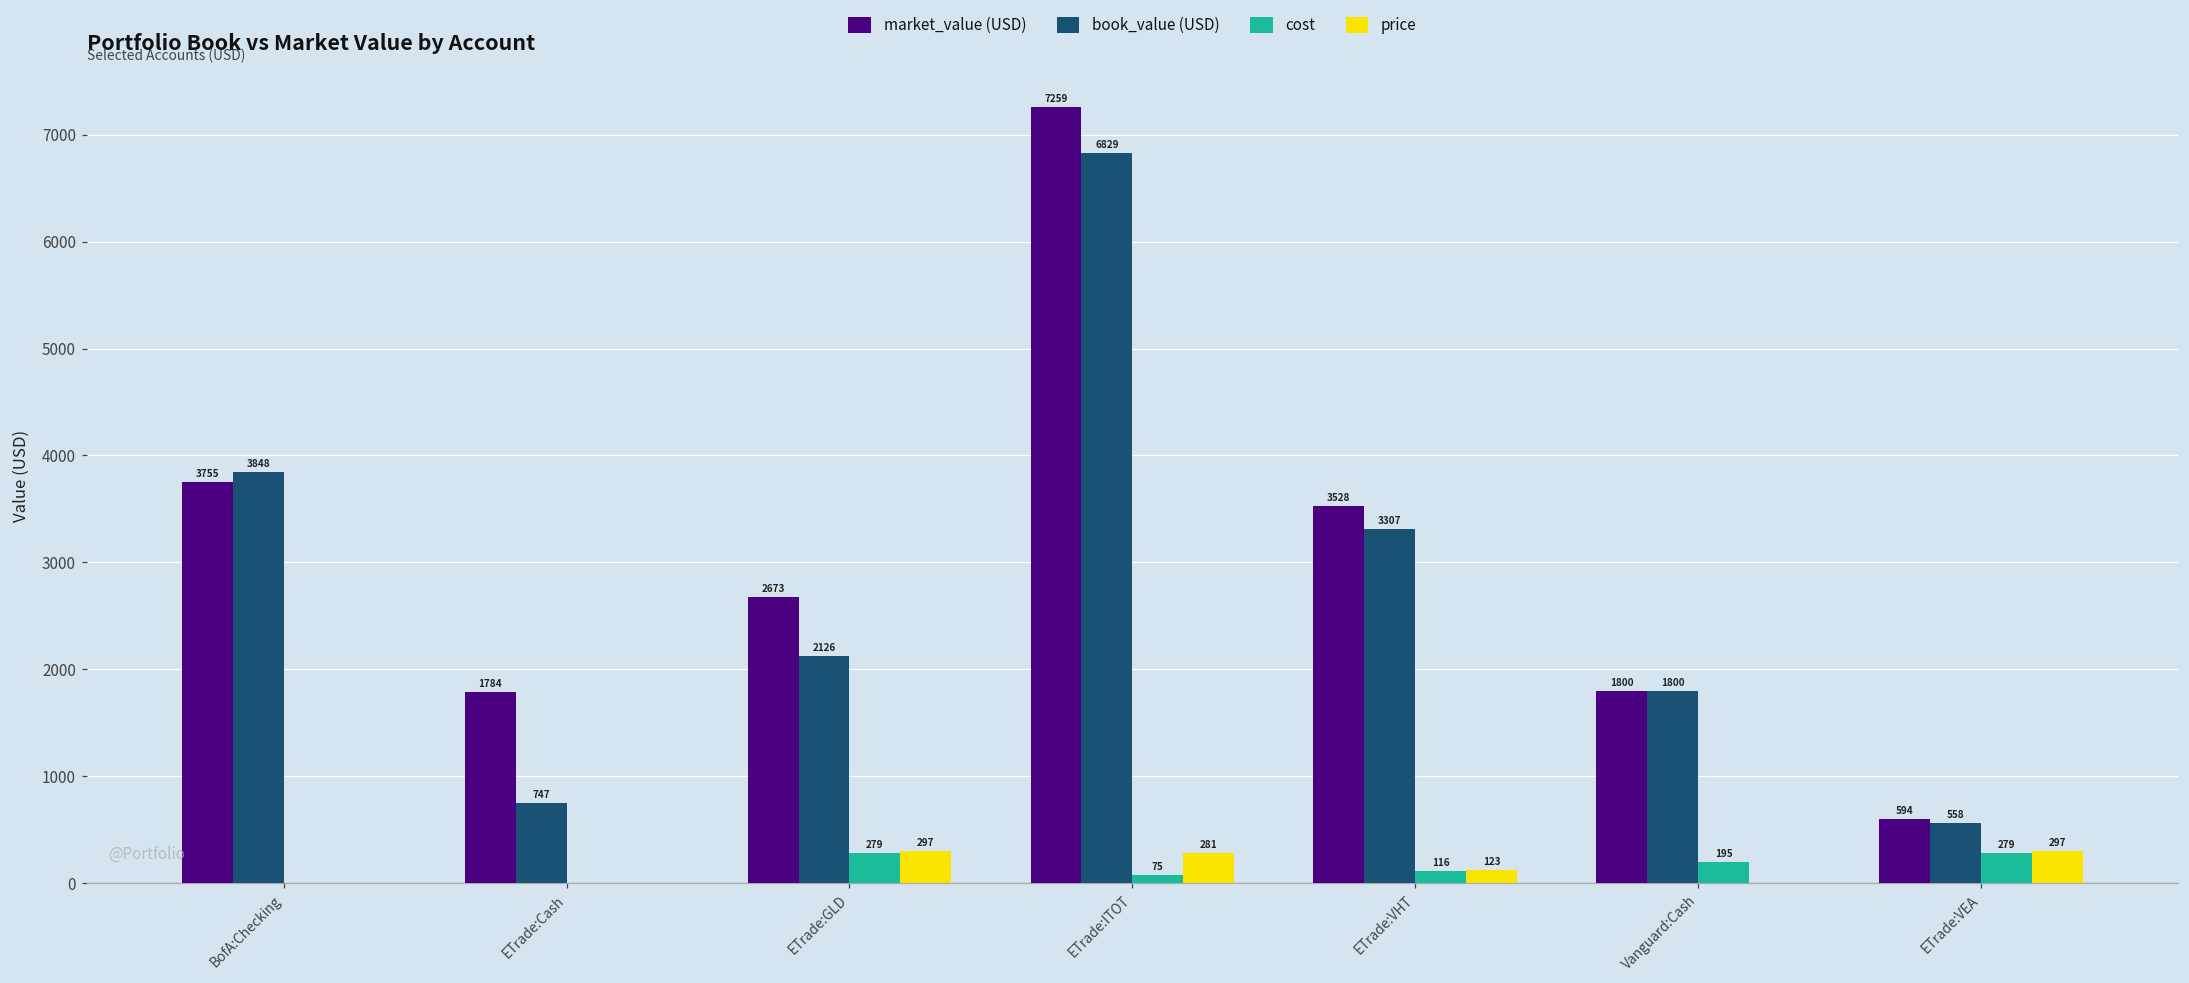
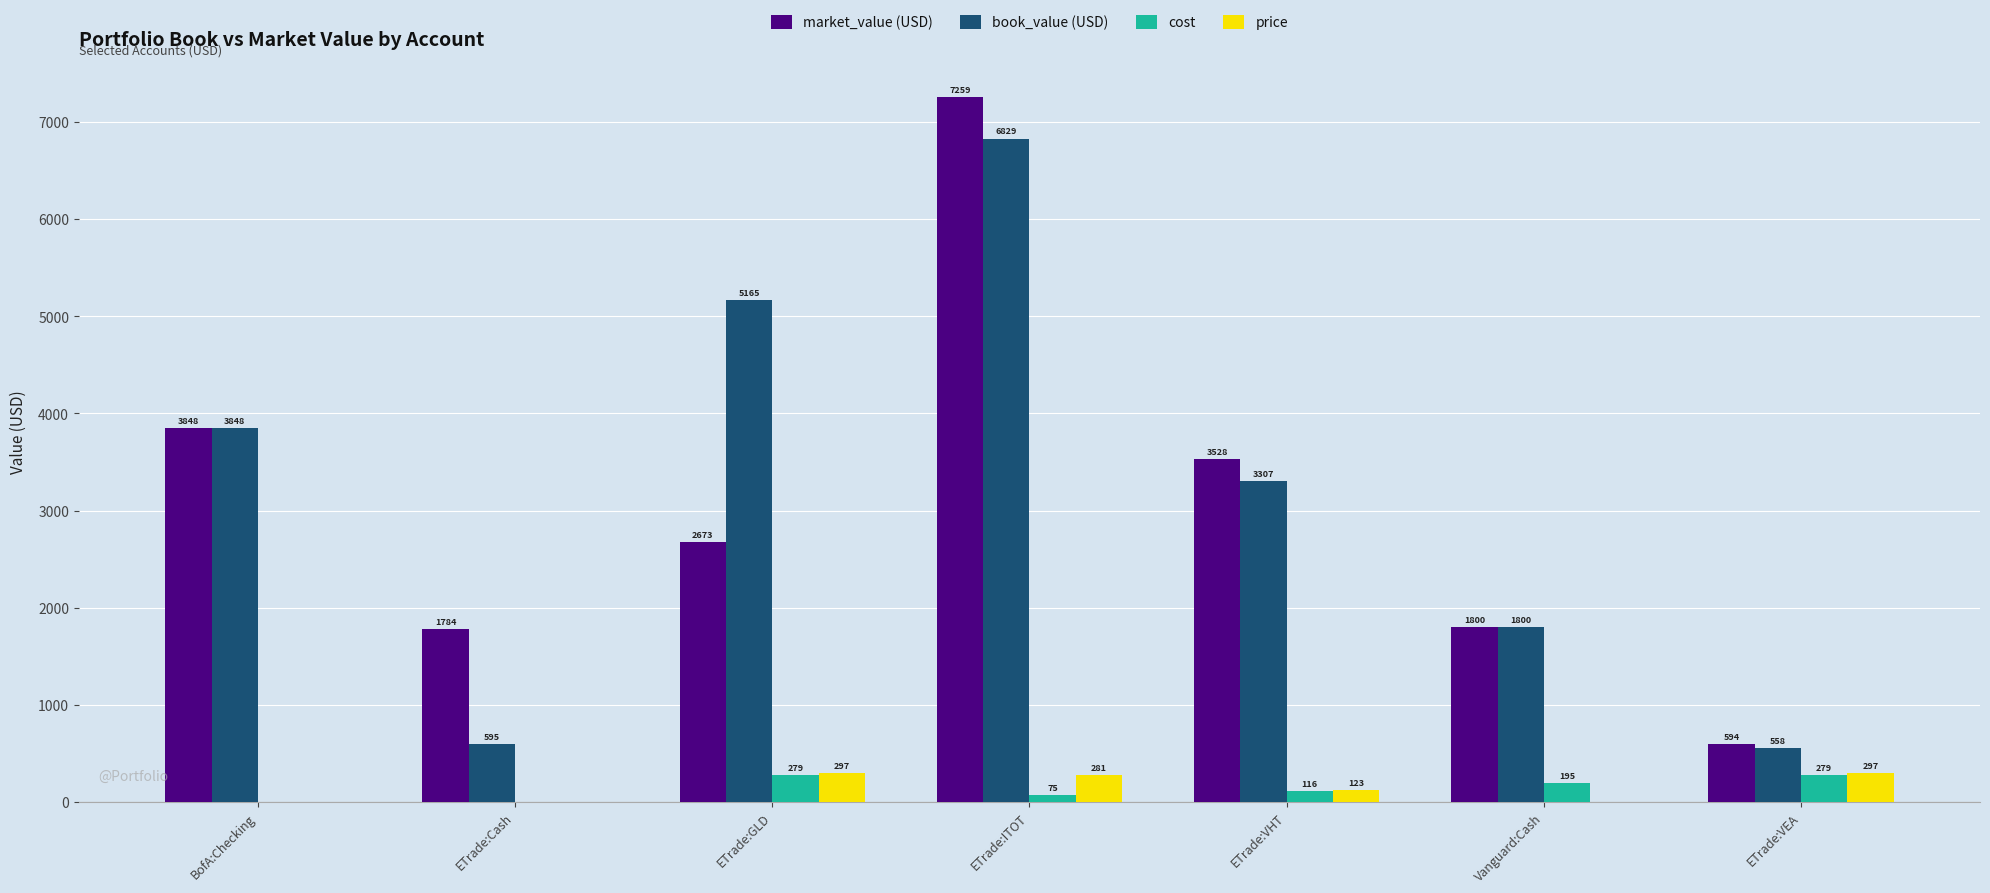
  {
    "market_value (USD)": {
-     "BofA:Checking": 3755,
+     "BofA:Checking": 3848,
      "ETrade:Cash": 1784,
      "ETrade:GLD": 2673,
      "ETrade:ITOT": 7259,
      "ETrade:VHT": 3528,
      "Vanguard:Cash": 1800,
      "ETrade:VEA": 594
    },
    "book_value (USD)": {
      "BofA:Checking": 3848,
-     "ETrade:Cash": 747,
-     "ETrade:GLD": 2126,
+     "ETrade:Cash": 595,
+     "ETrade:GLD": 5165,
      "ETrade:ITOT": 6829,
      "ETrade:VHT": 3307,
      "Vanguard:Cash": 1800,
      "ETrade:VEA": 558
    },
    "cost": {
      "ETrade:GLD": 279,
      "ETrade:ITOT": 75,
      "ETrade:VHT": 116,
      "Vanguard:Cash": 195,
      "ETrade:VEA": 279
    },
    "price": {
      "ETrade:GLD": 297,
      "ETrade:ITOT": 281,
      "ETrade:VHT": 123,
      "ETrade:VEA": 297
    }
  }
